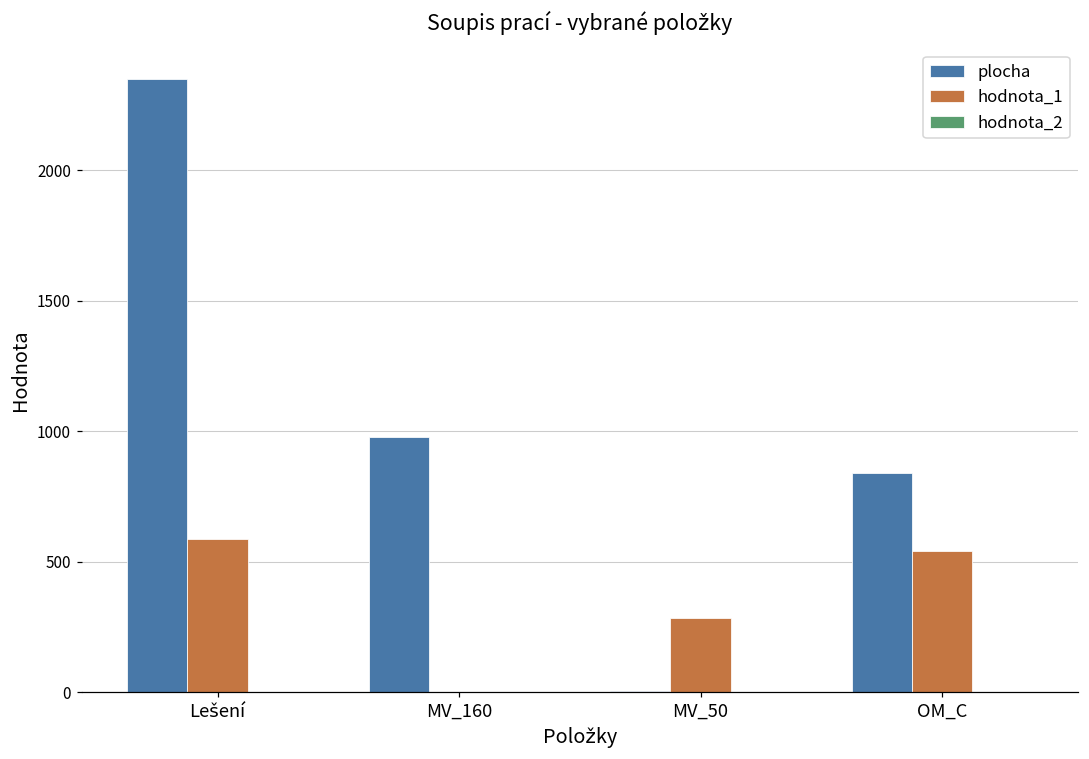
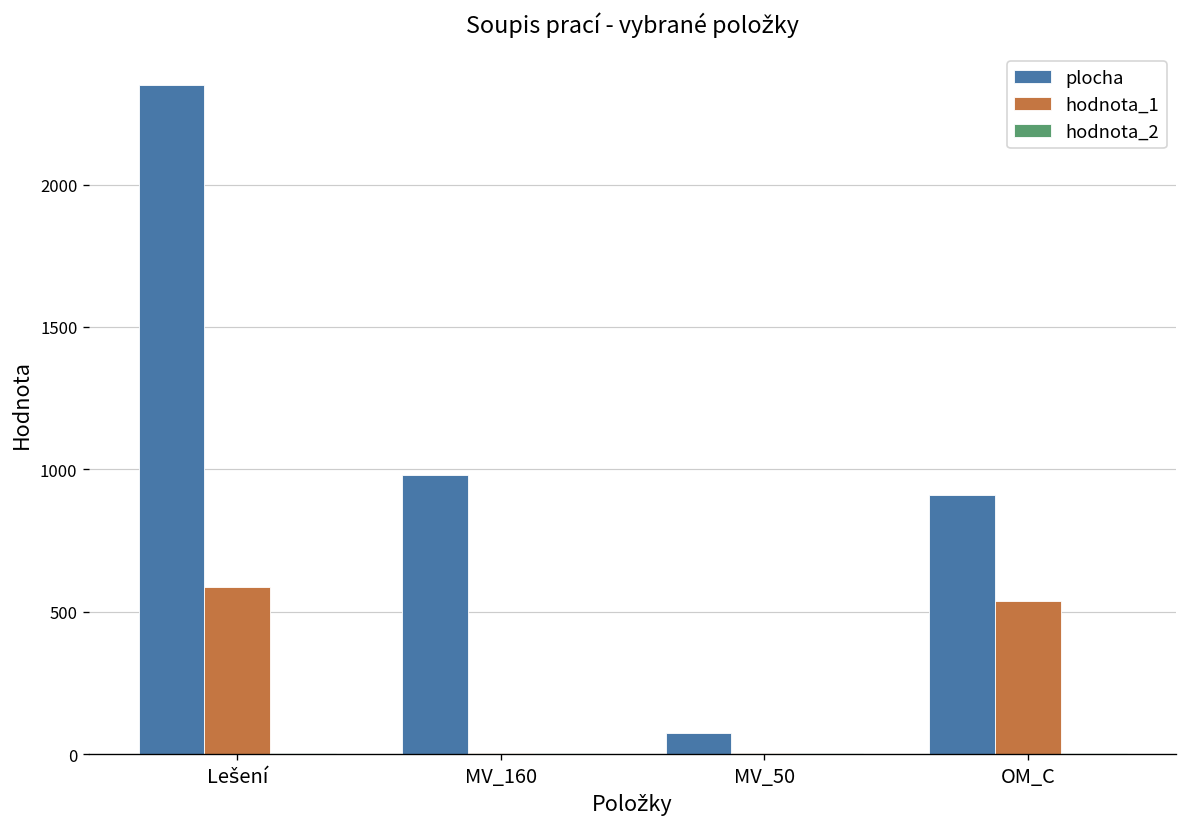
  {
    "plocha": {
      "Lešení": 2350,
      "MV_160": 980,
-     "MV_50": 0,
-     "OM_C": 840
+     "MV_50": 70,
+     "OM_C": 910
    },
    "hodnota_1": {
      "Lešení": 590,
-     "MV_50": 290,
+     "MV_50": 0,
      "OM_C": 540
    }
  }
